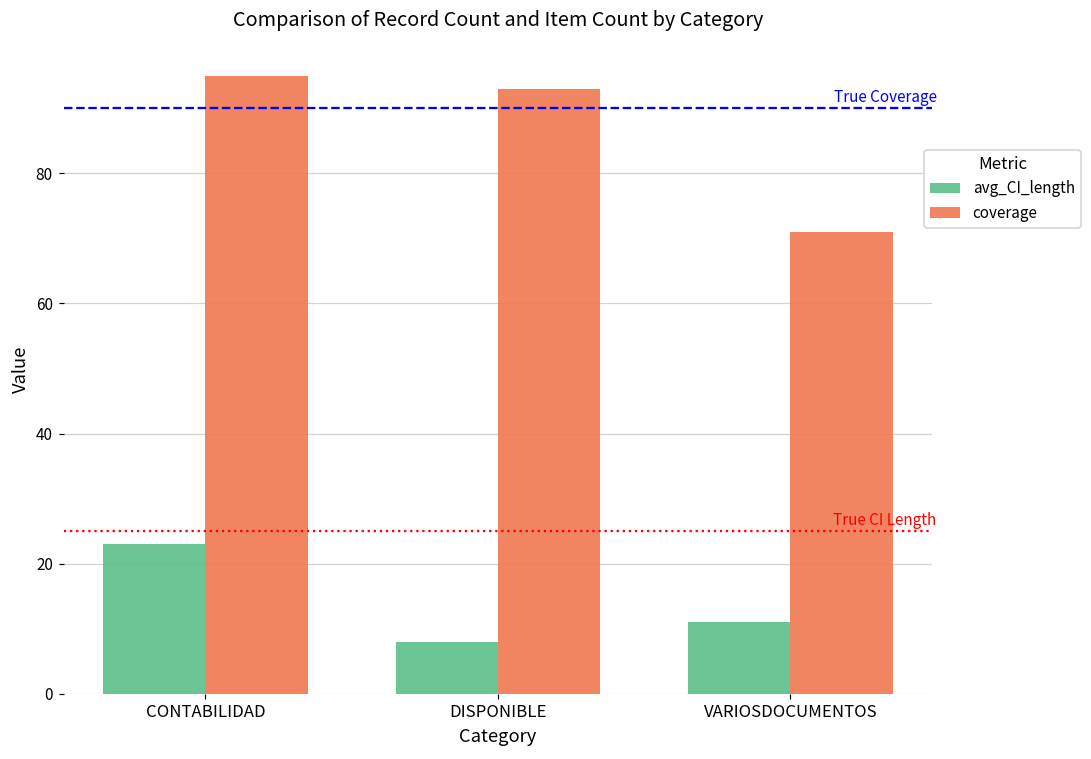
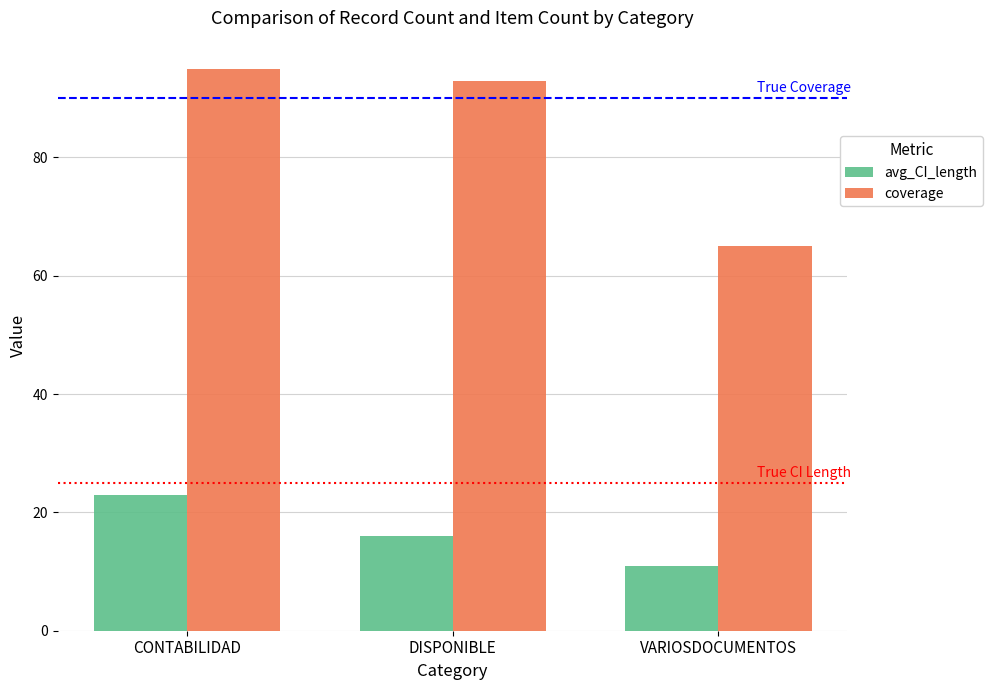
  {
    "avg_CI_length": {
      "CONTABILIDAD": 23,
-     "DISPONIBLE": 8,
+     "DISPONIBLE": 16,
      "VARIOSDOCUMENTOS": 11
    },
    "coverage": {
      "CONTABILIDAD": 95,
      "DISPONIBLE": 93,
-     "VARIOSDOCUMENTOS": 71
+     "VARIOSDOCUMENTOS": 65
    }
  }
